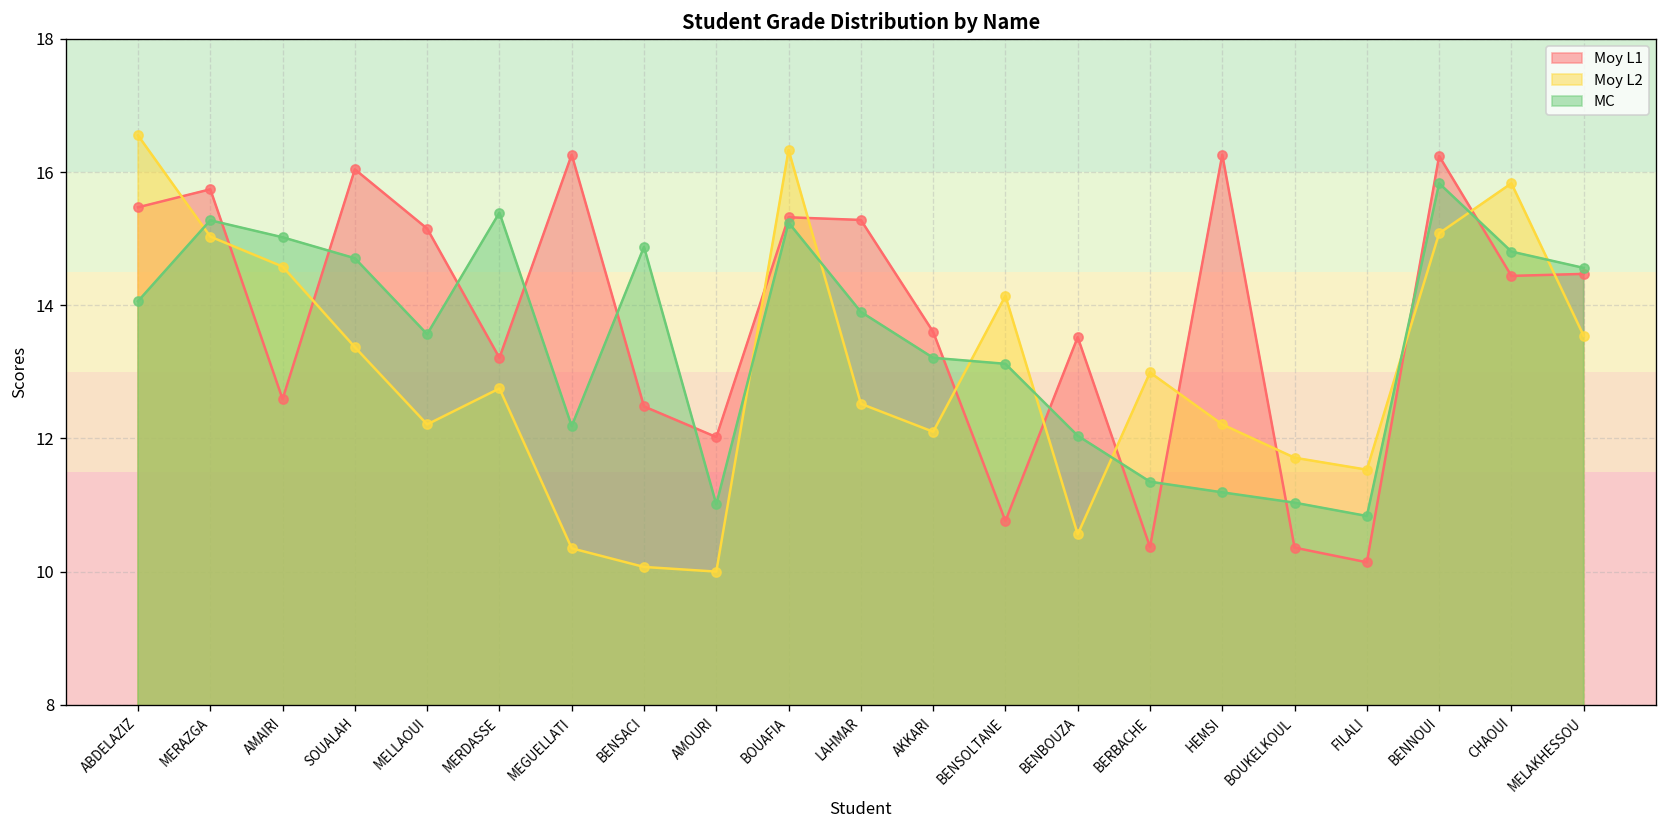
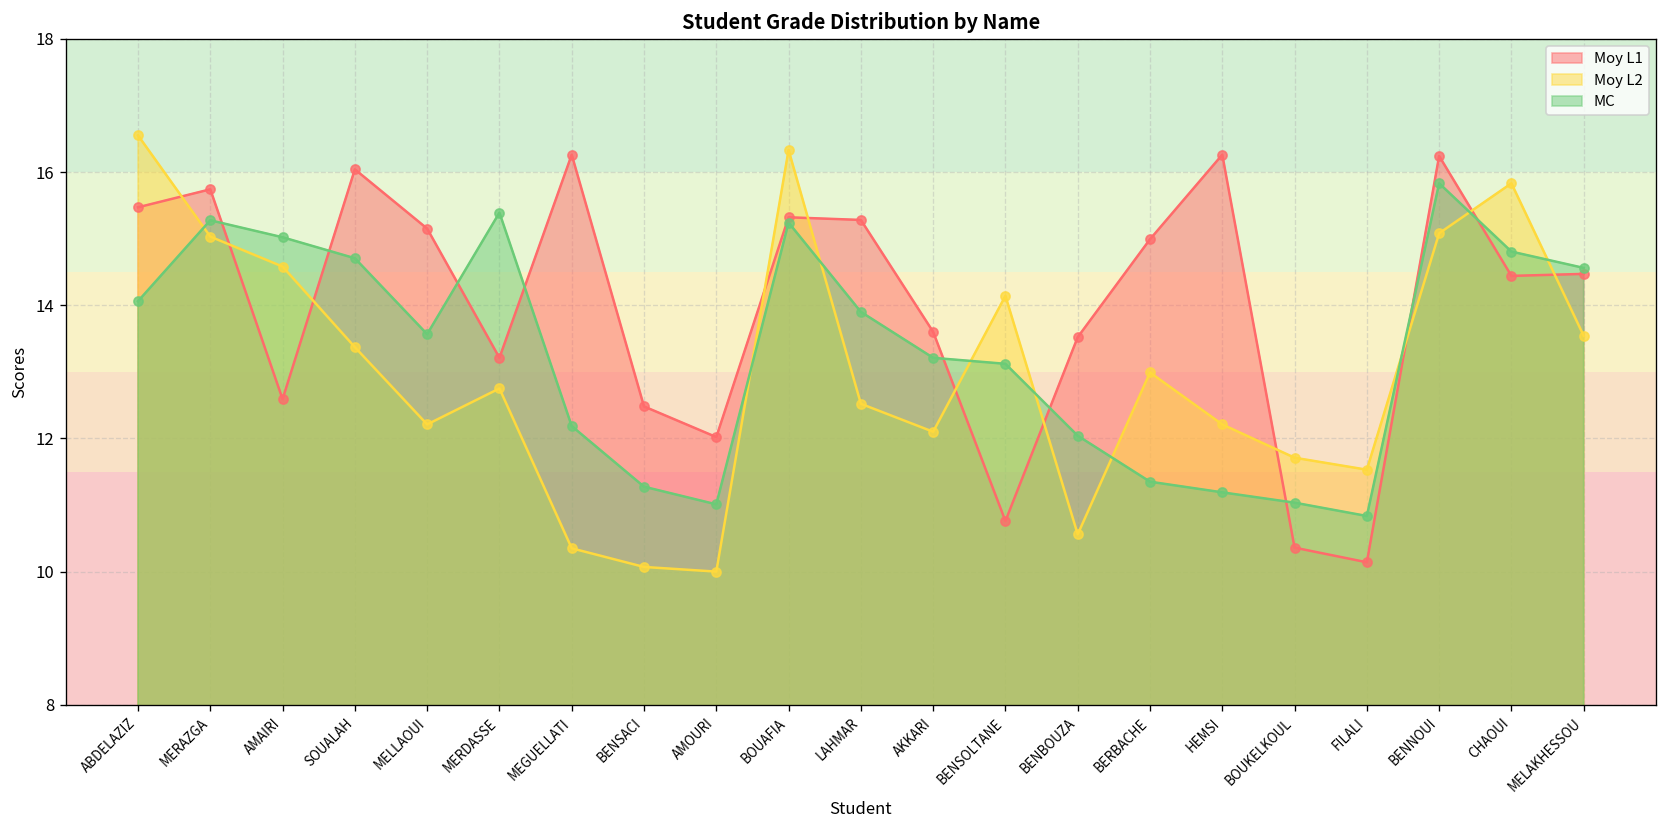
  {
    "Moy L1": {
      "ABDELAZIZ": 15.5,
      "MERAZGA": 15.7,
      "AMAIRI": 12.6,
      "SOUALAH": 16.0,
      "MELLAOUI": 15.2,
      "MERDASSE": 13.2,
      "MEGUELLATI": 16.3,
      "BENSACI": 12.5,
      "AMOURI": 12.0,
      "BOUAFIA": 15.3,
      "LAHMAR": 15.3,
      "AKKARI": 13.6,
      "BENSOLTANE": 10.8,
      "BENBOUZA": 13.5,
-     "BERBACHE": 10.4,
+     "BERBACHE": 15.0,
      "HEMSI": 16.3,
      "BOUKELKOUL": 10.4,
      "FILALI": 10.1,
      "BENNOUI": 16.2,
      "CHAOUI": 14.4,
      "MELAKHESSOU": 14.5
    },
    "Moy L2": {
      "ABDELAZIZ": 16.6,
      "MERAZGA": 15.0,
      "AMAIRI": 14.6,
      "SOUALAH": 13.4,
      "MELLAOUI": 12.2,
      "MERDASSE": 12.8,
      "MEGUELLATI": 10.4,
      "BENSACI": 10.1,
      "AMOURI": 10.0,
      "BOUAFIA": 16.3,
      "LAHMAR": 12.5,
      "AKKARI": 12.1,
      "BENSOLTANE": 14.1,
      "BENBOUZA": 10.6,
      "BERBACHE": 13.0,
      "HEMSI": 12.2,
      "BOUKELKOUL": 11.7,
      "FILALI": 11.5,
      "BENNOUI": 15.1,
      "CHAOUI": 15.8,
      "MELAKHESSOU": 13.5
    },
    "MC": {
      "ABDELAZIZ": 14.1,
      "MERAZGA": 15.3,
      "AMAIRI": 15.0,
      "SOUALAH": 14.7,
      "MELLAOUI": 13.6,
      "MERDASSE": 15.4,
      "MEGUELLATI": 12.2,
-     "BENSACI": 14.9,
+     "BENSACI": 11.3,
      "AMOURI": 11.0,
      "BOUAFIA": 15.2,
      "LAHMAR": 13.9,
      "AKKARI": 13.2,
      "BENSOLTANE": 13.1,
      "BENBOUZA": 12.0,
      "BERBACHE": 11.4,
      "HEMSI": 11.2,
      "BOUKELKOUL": 11.0,
      "FILALI": 10.8,
      "BENNOUI": 15.8,
      "CHAOUI": 14.8,
      "MELAKHESSOU": 14.6
    }
  }
